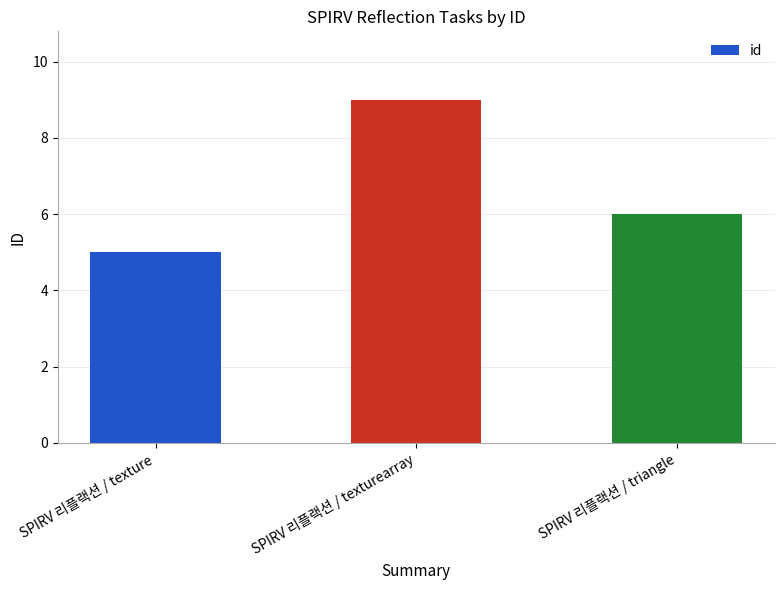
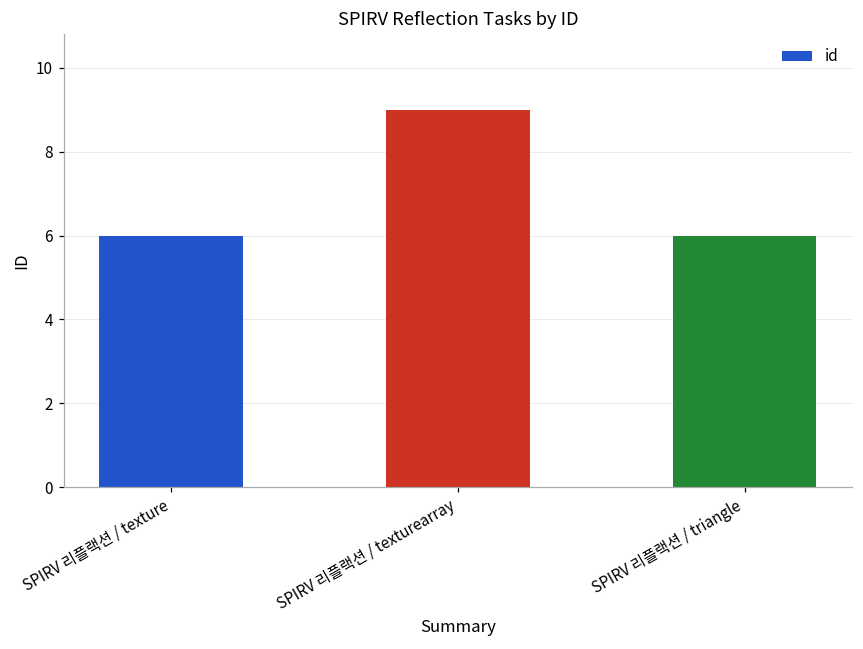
  {
-   "SPIRV 리플랙션 / texture": 5,
+   "SPIRV 리플랙션 / texture": 6,
    "SPIRV 리플랙션 / texturearray": 9,
    "SPIRV 리플랙션 / triangle": 6
  }
